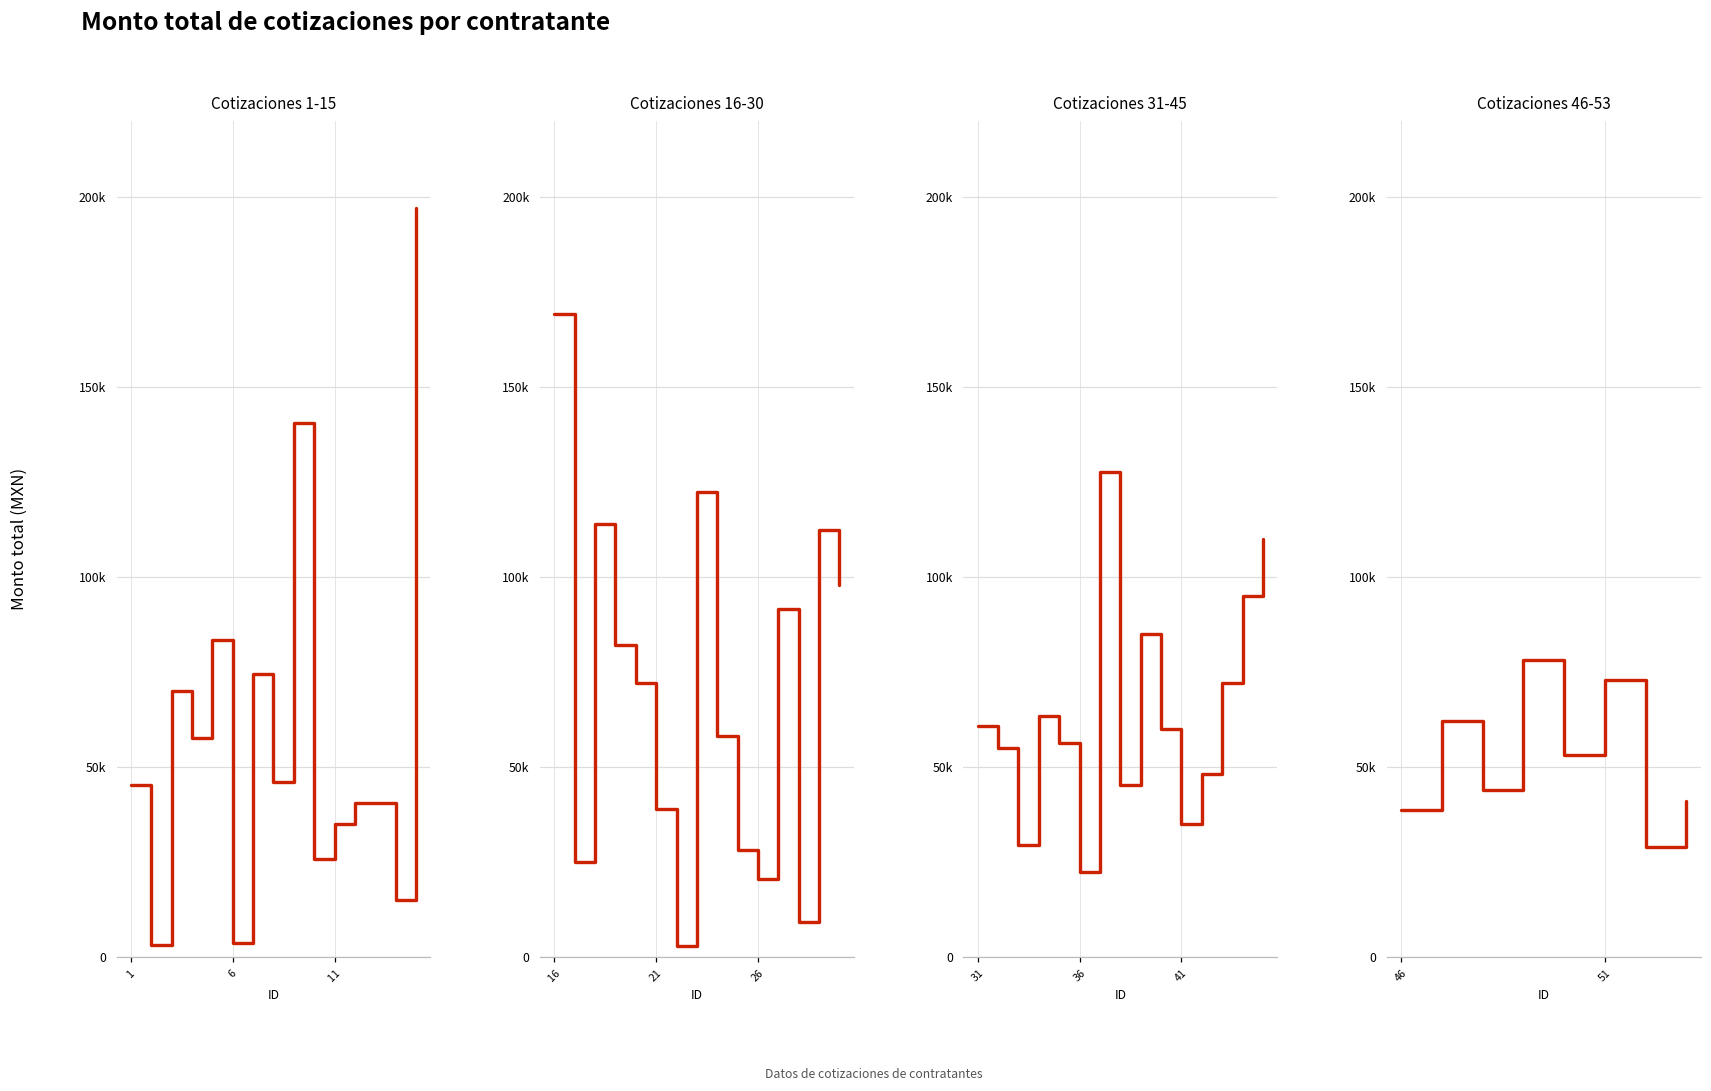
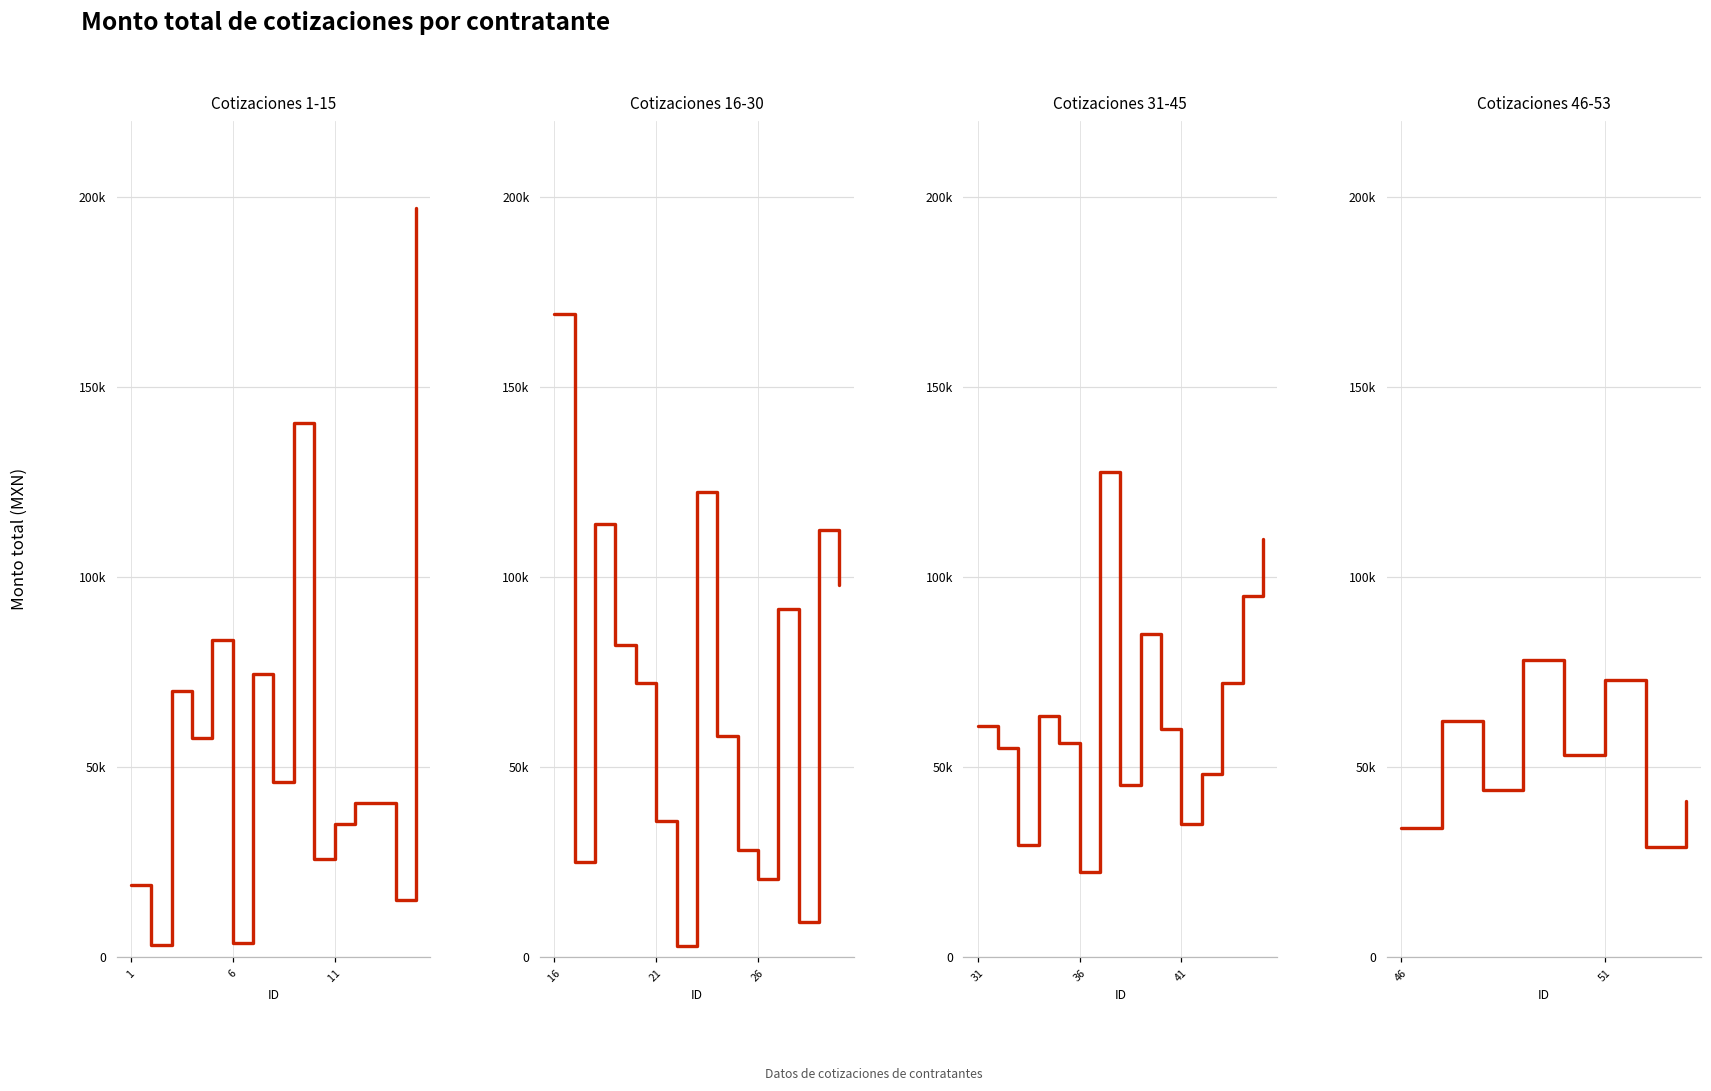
  {
    "Cotizaciones 1-15": {
-     "1": 45000,
+     "1": 19000,
      "6": 4000,
      "11": 35000
    },
    "Cotizaciones 16-30": {
      "16": 169000,
-     "21": 39000,
+     "21": 36000,
      "26": 20000
    },
    "Cotizaciones 31-45": {
      "31": 61000,
      "36": 22000,
      "41": 35000
    },
    "Cotizaciones 46-53": {
-     "46": 39000,
+     "46": 34000,
      "51": 73000
    }
  }
